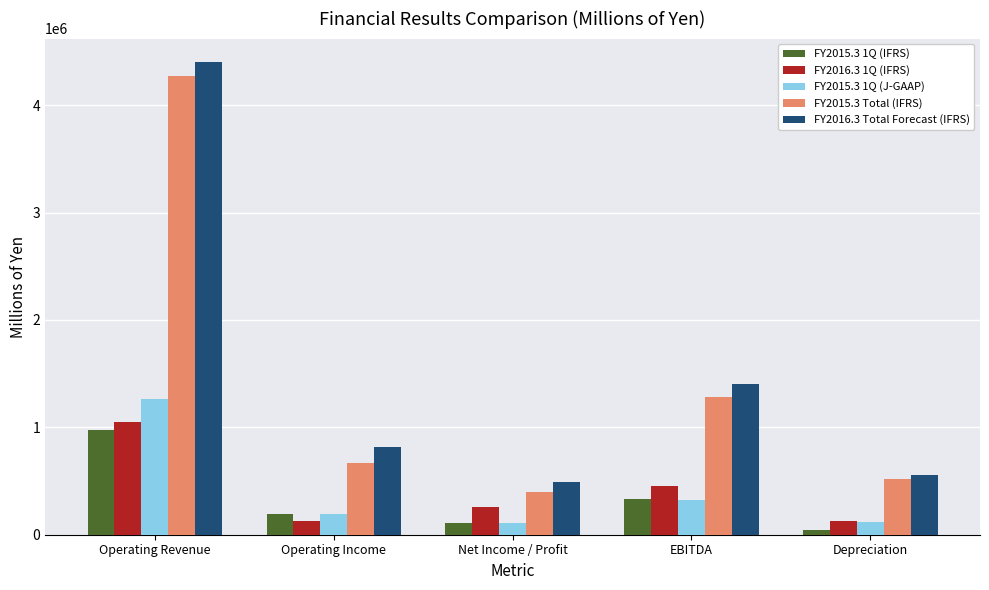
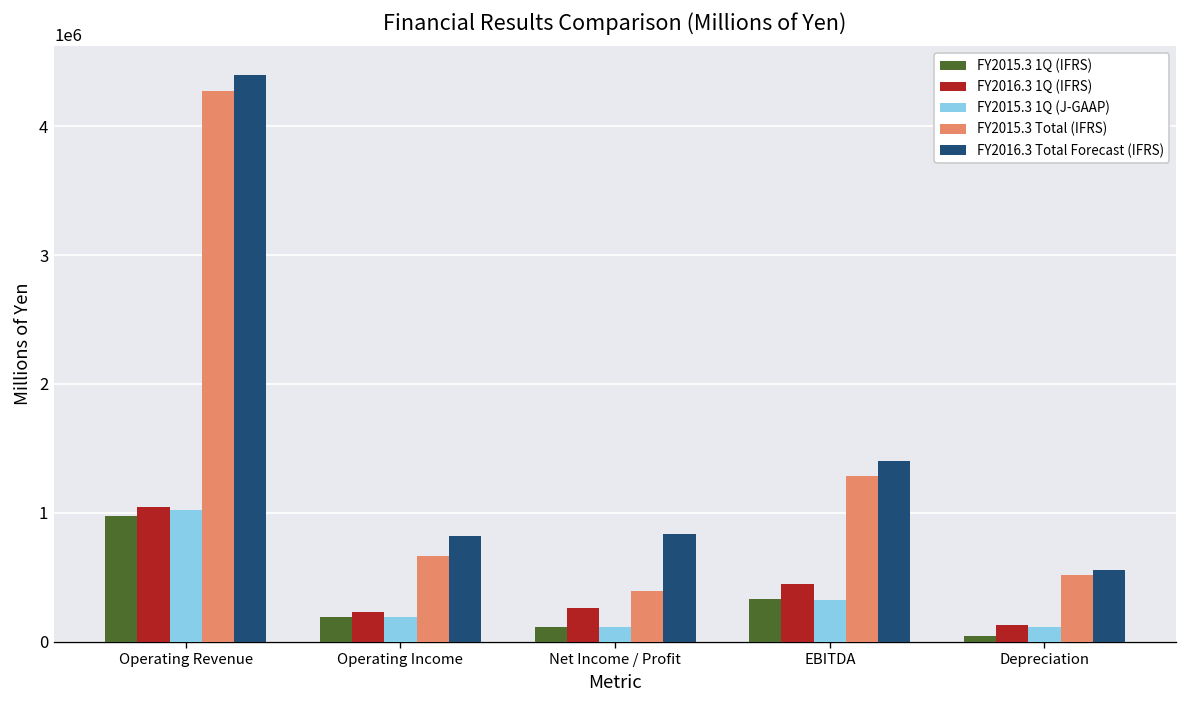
  {
    "FY2015.3 1Q (IFRS)": {
      "Operating Revenue": 980000,
      "Operating Income": 190000,
      "Net Income / Profit": 110000,
      "EBITDA": 330000,
      "Depreciation": 50000
    },
    "FY2016.3 1Q (IFRS)": {
      "Operating Revenue": 1050000,
-     "Operating Income": 130000,
+     "Operating Income": 230000,
      "Net Income / Profit": 260000,
      "EBITDA": 450000,
      "Depreciation": 130000
    },
    "FY2015.3 1Q (J-GAAP)": {
-     "Operating Revenue": 1270000,
+     "Operating Revenue": 1020000,
      "Operating Income": 190000,
      "Net Income / Profit": 110000,
      "EBITDA": 330000,
      "Depreciation": 120000
    },
    "FY2015.3 Total (IFRS)": {
      "Operating Revenue": 4270000,
      "Operating Income": 670000,
      "Net Income / Profit": 400000,
      "EBITDA": 1280000,
      "Depreciation": 520000
    },
    "FY2016.3 Total Forecast (IFRS)": {
      "Operating Revenue": 4400000,
      "Operating Income": 820000,
-     "Net Income / Profit": 490000,
+     "Net Income / Profit": 840000,
      "EBITDA": 1400000,
      "Depreciation": 560000
    }
  }
